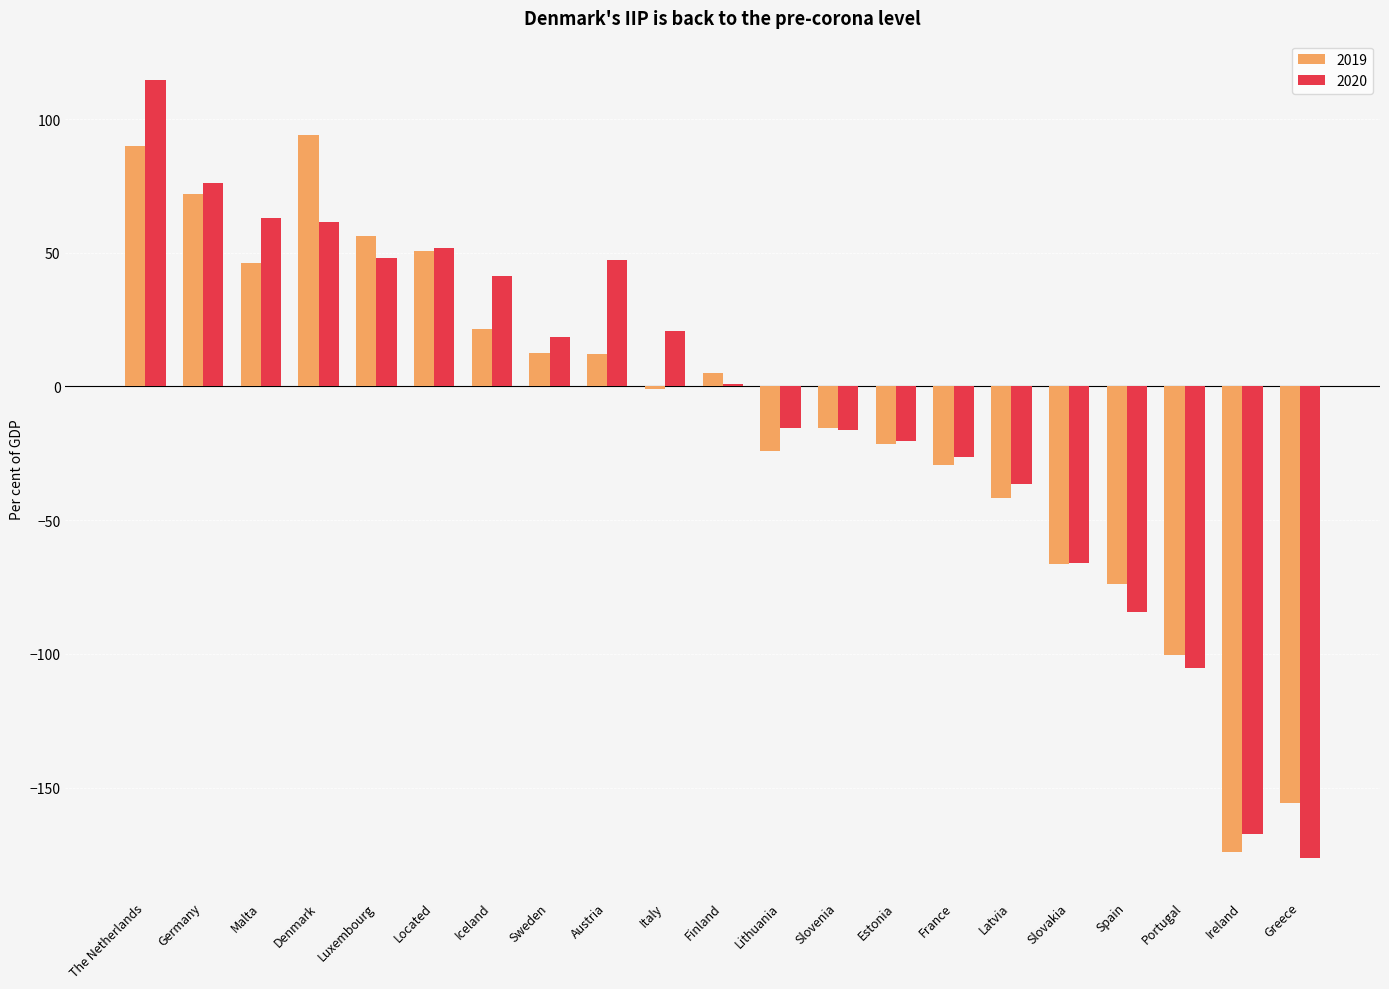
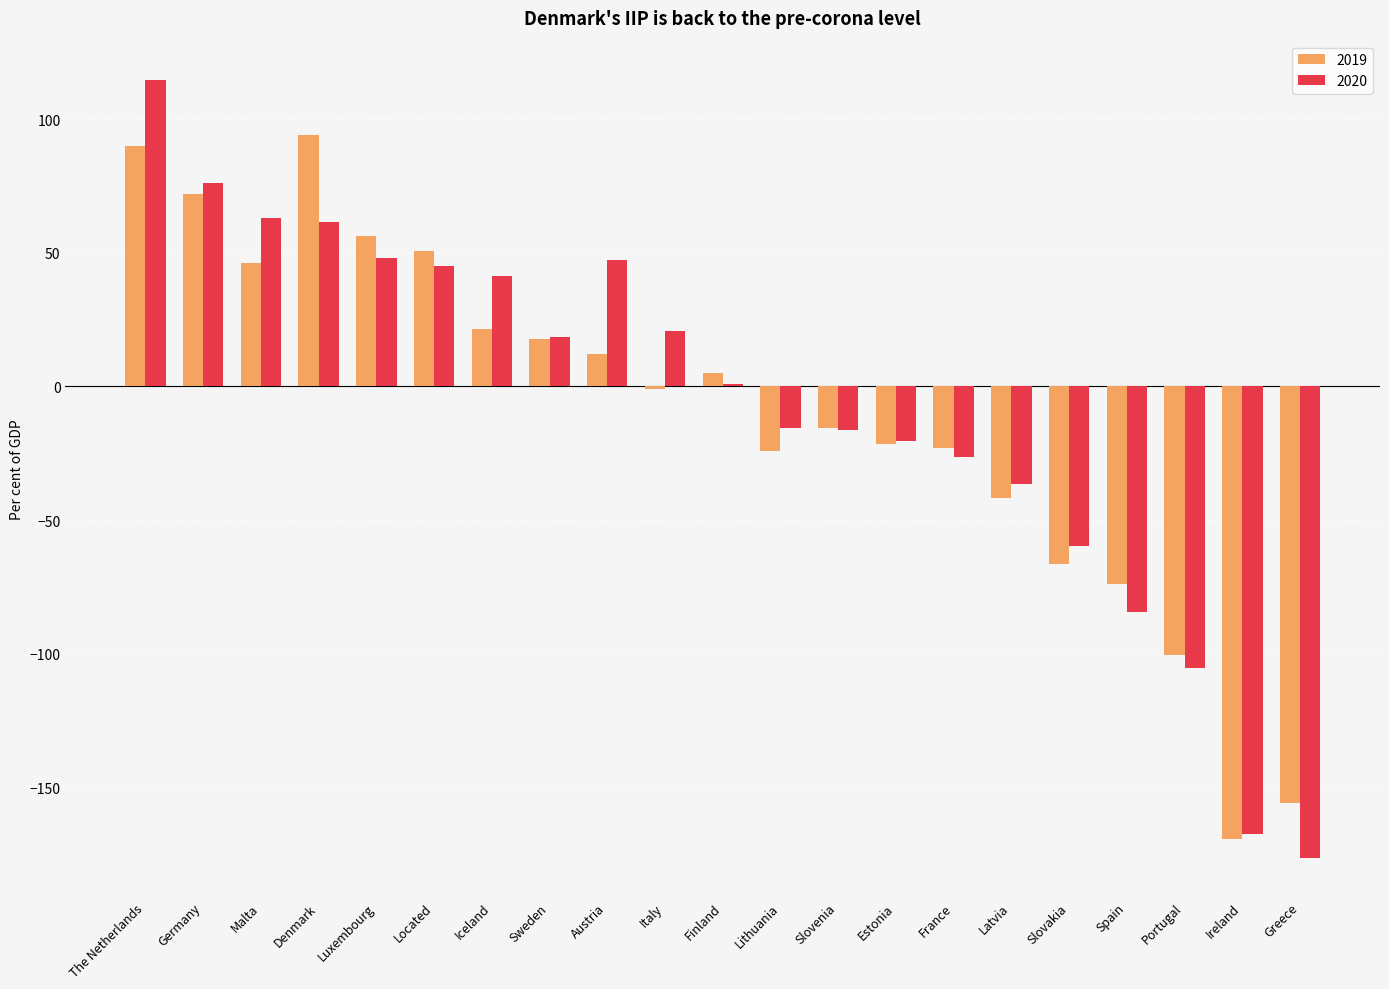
  {
    "2019": {
      "The Netherlands": 90,
      "Germany": 72,
      "Malta": 46,
      "Denmark": 94,
      "Luxembourg": 56,
      "Located": 51,
      "Iceland": 22,
-     "Sweden": 13,
+     "Sweden": 18,
      "Austria": 12,
      "Finland": 5,
      "Lithuania": -24,
      "Slovenia": -15,
      "Estonia": -21,
-     "France": -29,
+     "France": -23,
      "Latvia": -42,
      "Slovakia": -66,
      "Spain": -74,
      "Portugal": -100,
-     "Ireland": -174,
+     "Ireland": -169,
      "Greece": -156
    },
    "2020": {
      "The Netherlands": 115,
      "Germany": 76,
      "Malta": 63,
      "Denmark": 62,
      "Luxembourg": 48,
-     "Located": 52,
+     "Located": 45,
      "Iceland": 41,
      "Sweden": 19,
      "Austria": 47,
      "Italy": 21,
      "Finland": 1,
      "Lithuania": -16,
      "Slovenia": -16,
      "Estonia": -20,
      "France": -26,
      "Latvia": -37,
-     "Slovakia": -66,
+     "Slovakia": -60,
      "Spain": -84,
      "Portugal": -105,
      "Ireland": -167,
      "Greece": -176
    }
  }
